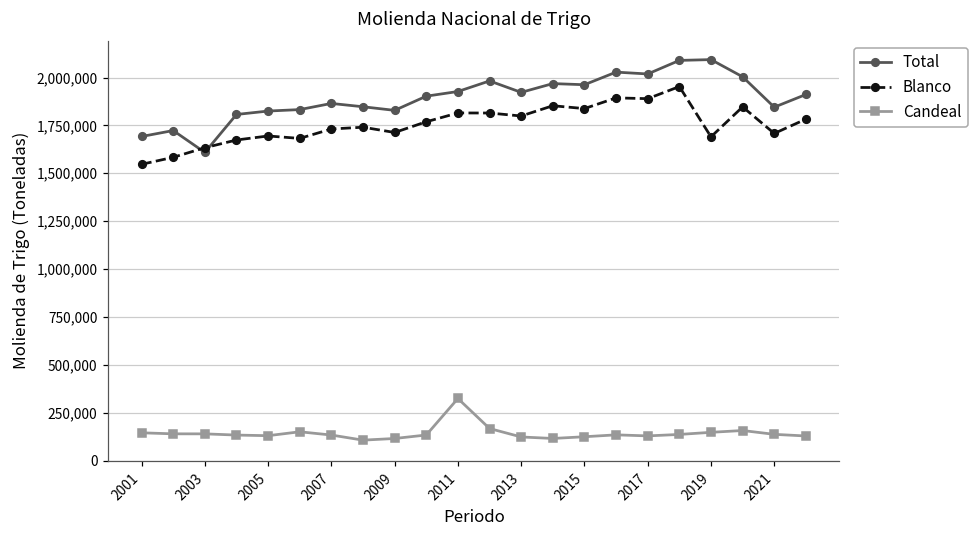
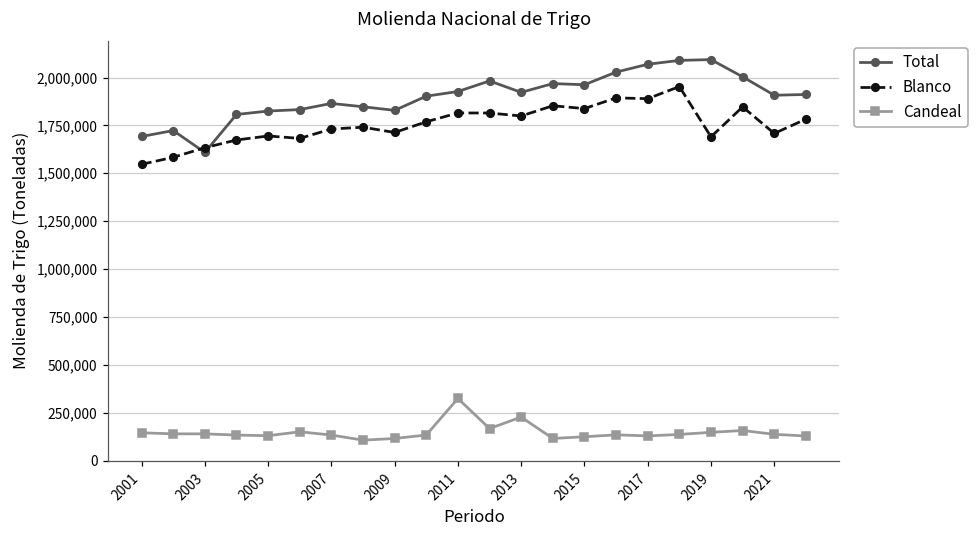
  {
    "Total": {
      "2001": "1,690,000",
      "2003": "1,610,000",
      "2005": "1,820,000",
      "2007": "1,860,000",
      "2009": "1,830,000",
      "2011": "1,930,000",
      "2013": "1,920,000",
      "2015": "1,960,000",
-     "2017": "2,020,000",
+     "2017": "2,070,000",
      "2019": "2,090,000",
-     "2021": "1,850,000"
+     "2021": "1,910,000"
    },
    "Blanco": {
      "2001": "1,550,000",
      "2003": "1,630,000",
      "2005": "1,690,000",
      "2007": "1,730,000",
      "2009": "1,710,000",
      "2011": "1,810,000",
      "2013": "1,800,000",
      "2015": "1,840,000",
      "2017": "1,890,000",
      "2019": "1,690,000",
      "2021": "1,710,000"
    },
    "Candeal": {
      "2001": "150,000",
      "2003": "140,000",
      "2005": "130,000",
      "2007": "130,000",
      "2009": "120,000",
      "2011": "320,000",
-     "2013": "120,000",
+     "2013": "230,000",
      "2015": "120,000",
      "2017": "130,000",
      "2019": "150,000",
      "2021": "140,000"
    }
  }
